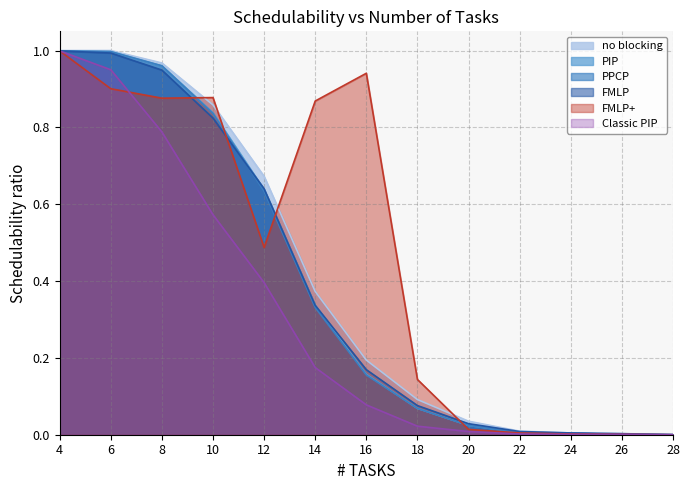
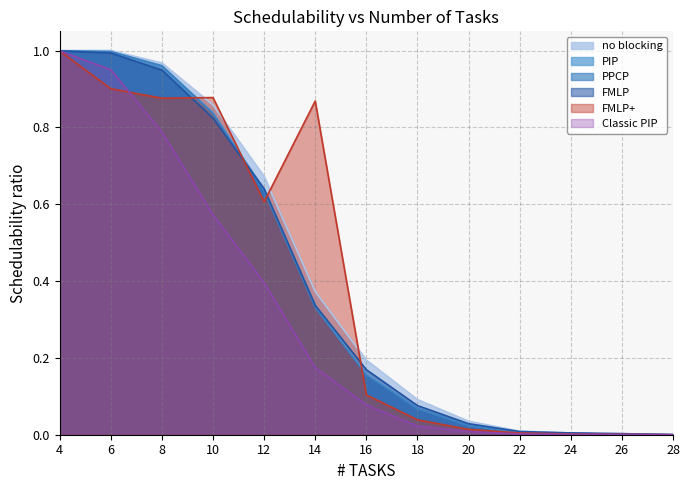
  {
    "FMLP+": {
      "6": 0.90,
      "8": 0.88,
      "10": 0.88,
-     "12": 0.49,
+     "12": 0.61,
      "14": 0.87,
-     "16": 0.94,
-     "18": 0.14
+     "16": 0.10,
+     "18": 0.04
    }
  }
